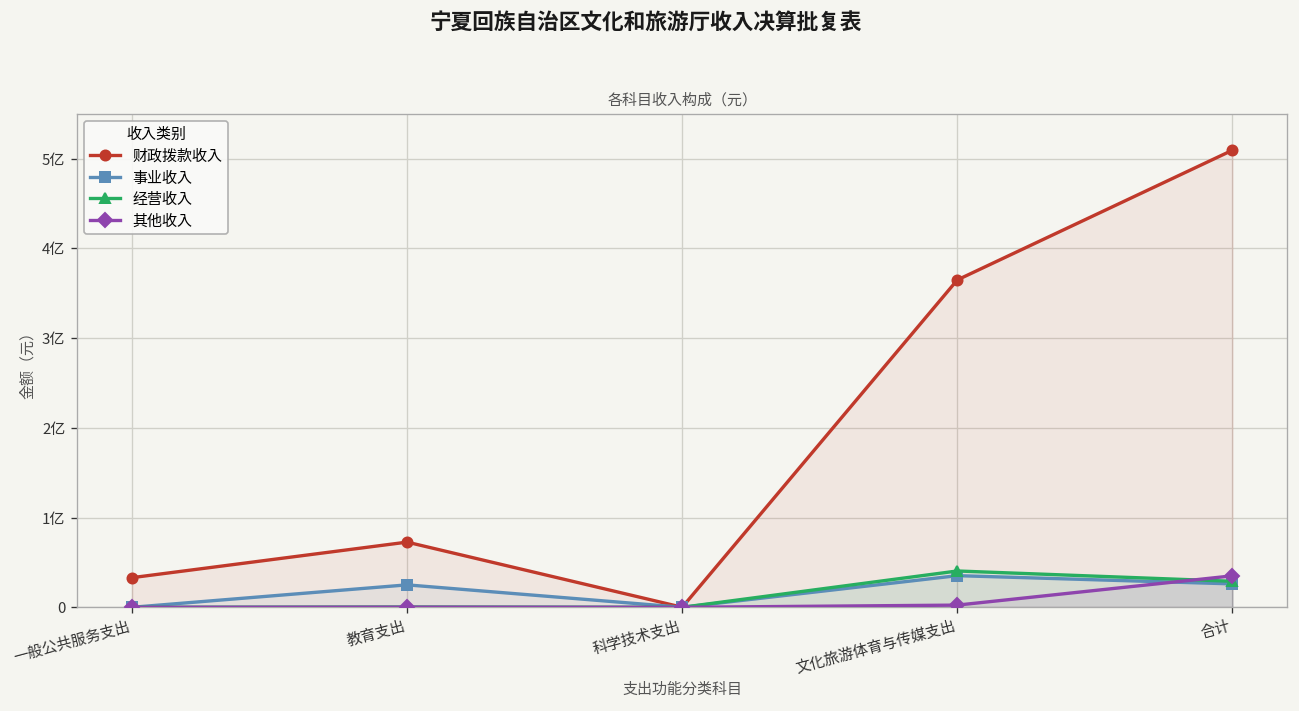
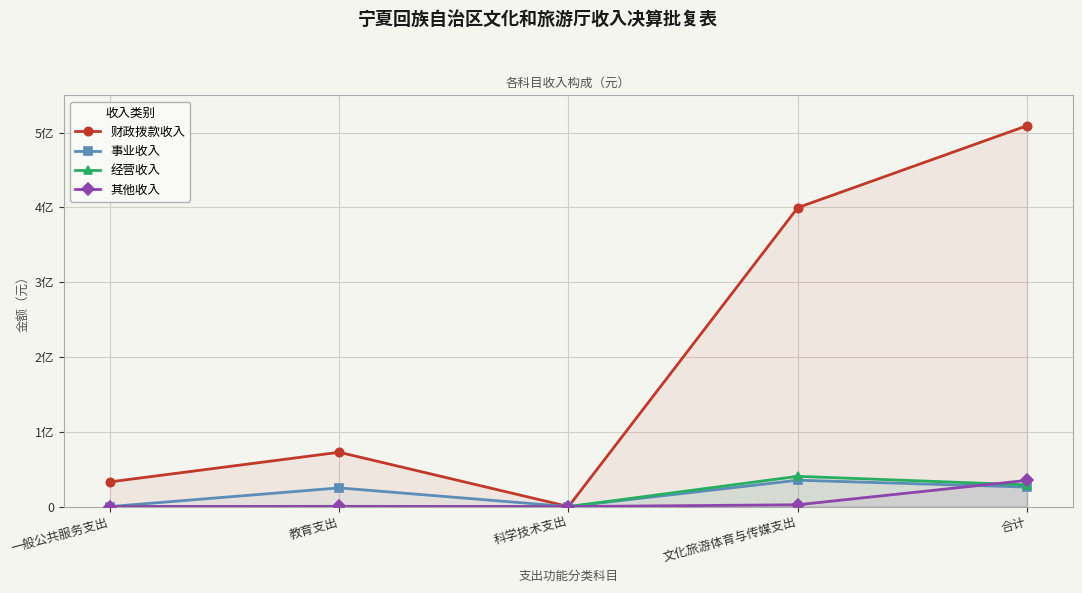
  {
    "财政拨款收入": {
      "一般公共服务支出": "0.3亿",
      "教育支出": "0.7亿",
-     "文化旅游体育与传媒支出": "3.6亿",
+     "文化旅游体育与传媒支出": "4.0亿",
      "合计": "5.1亿"
    },
    "事业收入": {
      "教育支出": "0.3亿",
      "文化旅游体育与传媒支出": "0.4亿"
    },
    "经营收入": {
      "文化旅游体育与传媒支出": "0.4亿"
    },
    "其他收入": {
      "文化旅游体育与传媒支出": "0.0亿",
      "合计": "0.4亿"
    }
  }
